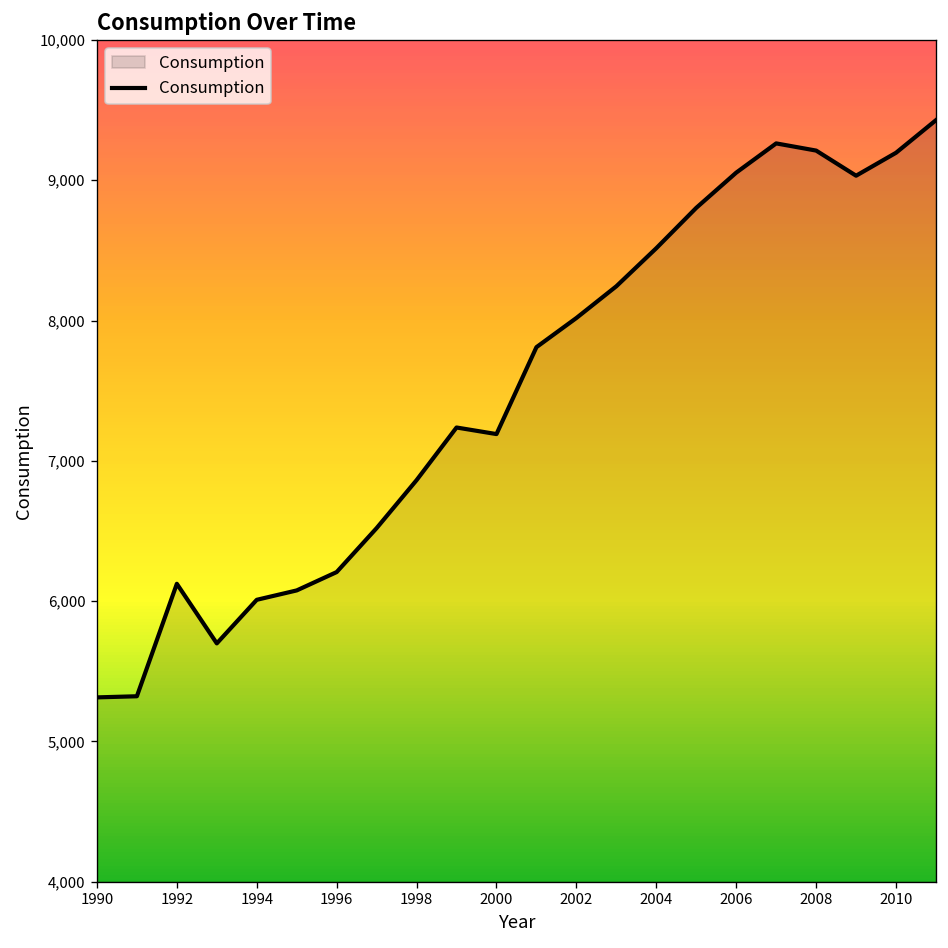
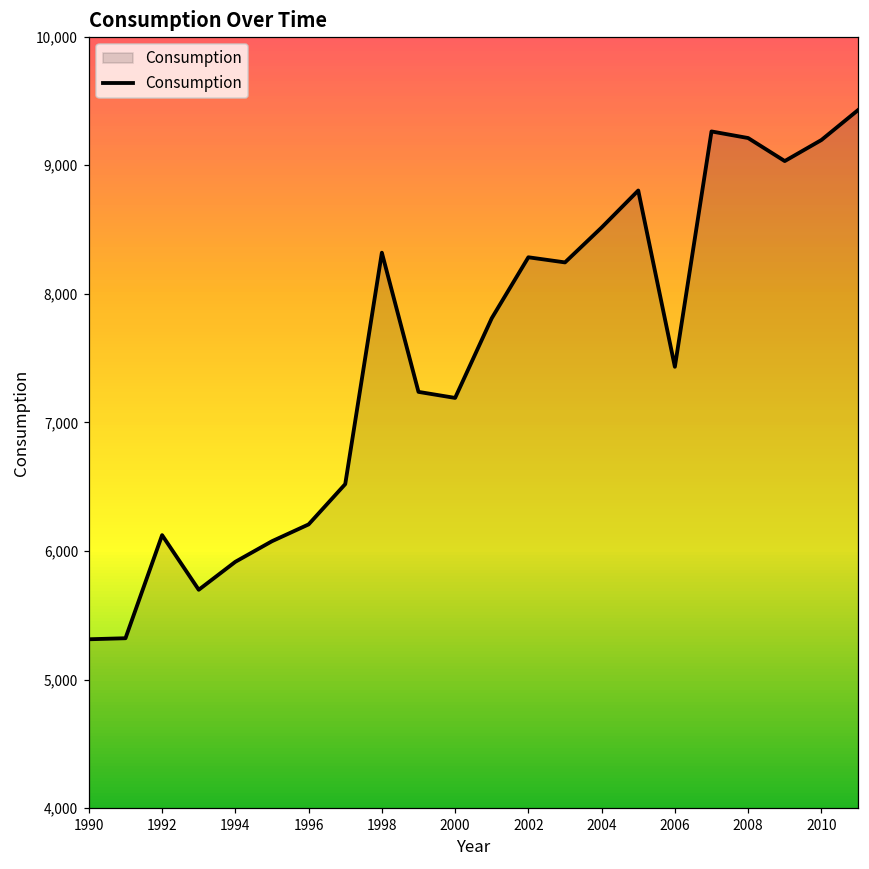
  {
    "1990": "5,310",
    "1992": "6,120",
-   "1994": "6,010",
+   "1994": "5,920",
    "1996": "6,210",
-   "1998": "6,860",
+   "1998": "8,320",
    "2000": "7,190",
-   "2002": "8,020",
+   "2002": "8,280",
    "2004": "8,520",
-   "2006": "9,050",
+   "2006": "7,430",
    "2008": "9,210",
    "2010": "9,200"
  }
